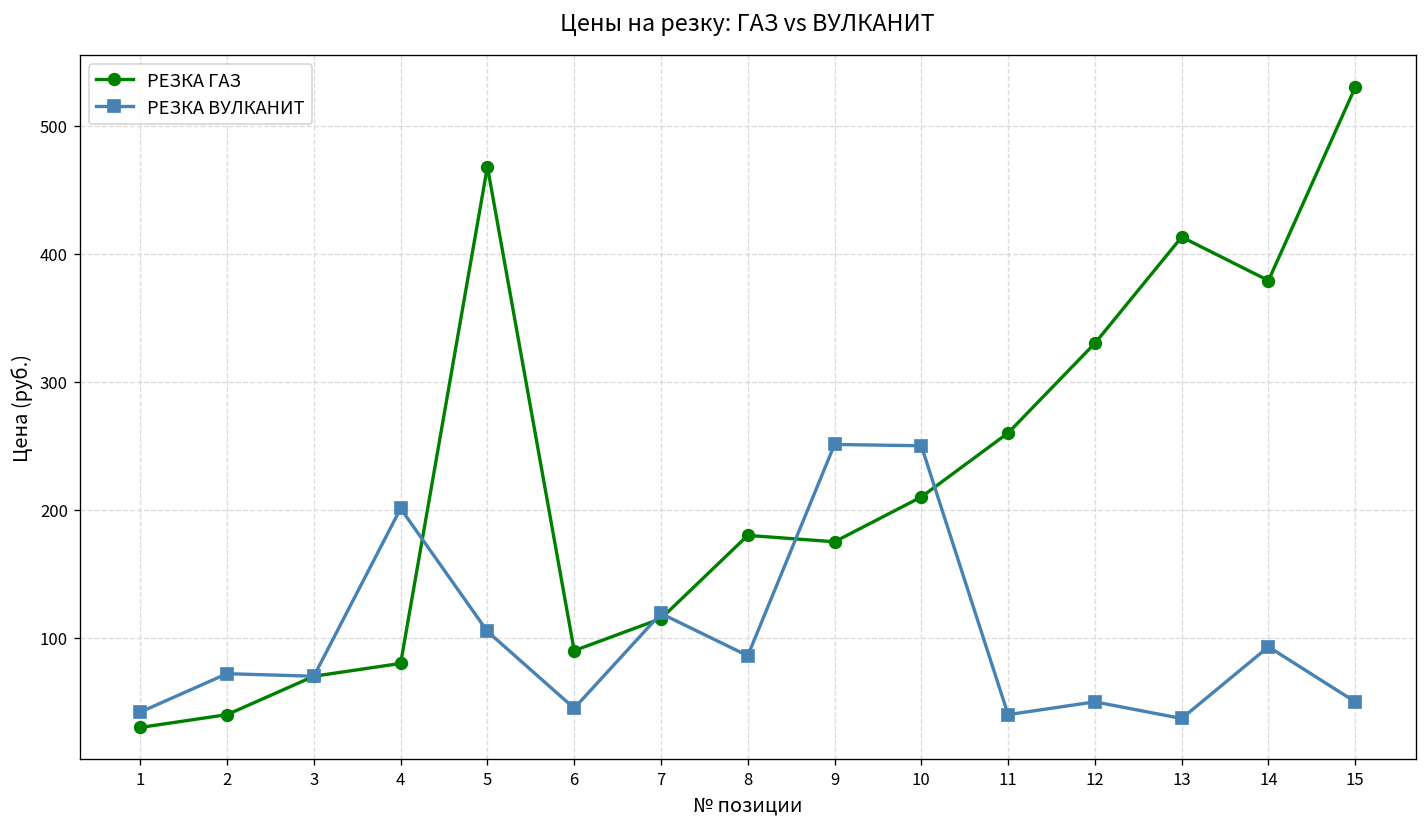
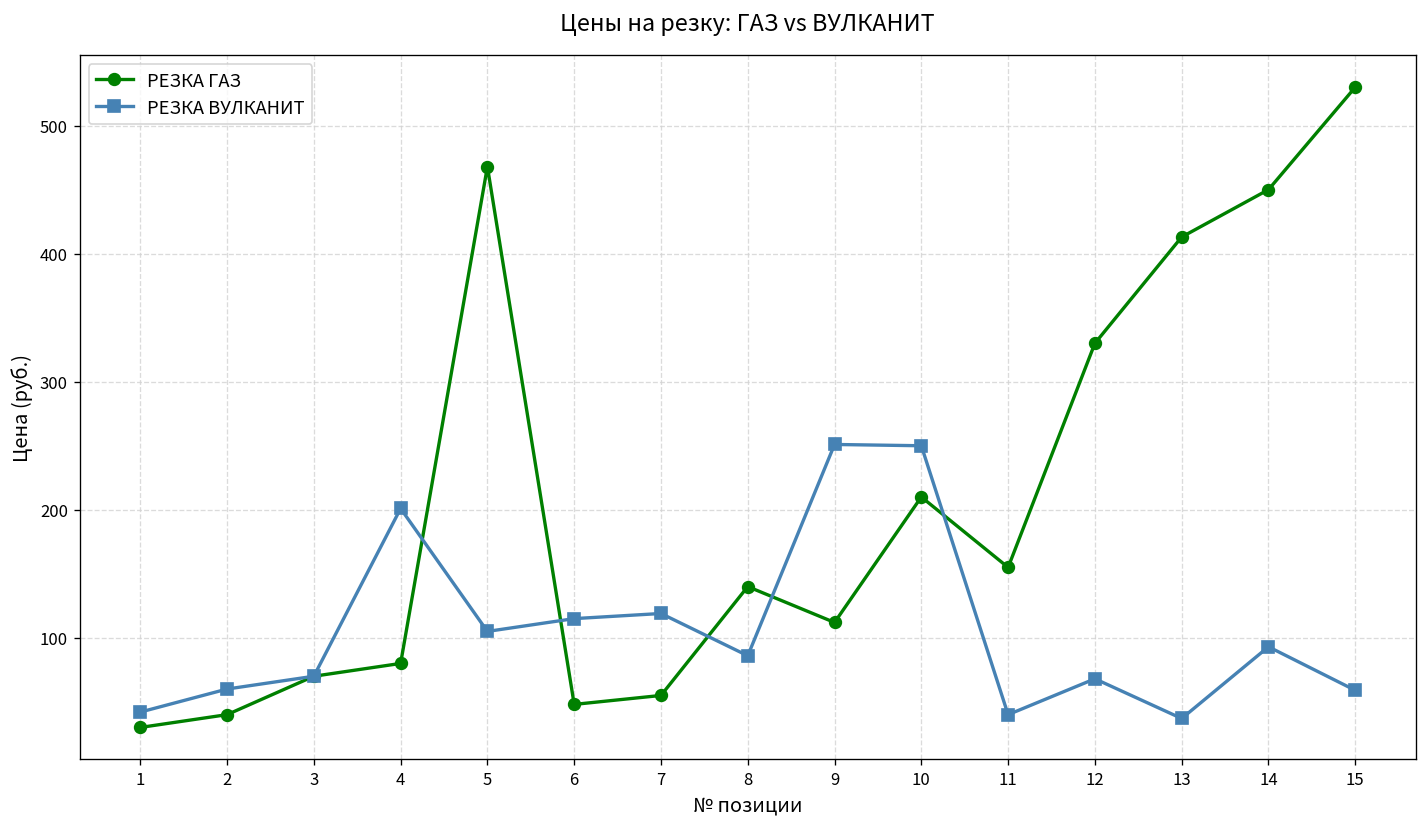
  {
    "РЕЗКА ГАЗ": {
      "1": 30,
      "2": 40,
      "4": 80,
      "5": 468,
-     "6": 90,
-     "7": 115,
-     "8": 180,
-     "9": 175,
+     "6": 48,
+     "7": 55,
+     "8": 140,
+     "9": 112,
      "10": 210,
-     "11": 260,
+     "11": 155,
      "12": 330,
      "13": 413,
-     "14": 379,
+     "14": 450,
      "15": 530
    },
    "РЕЗКА ВУЛКАНИТ": {
      "1": 42,
-     "2": 72,
+     "2": 60,
      "4": 201,
      "5": 105,
-     "6": 45,
+     "6": 115,
      "7": 119,
      "8": 86,
      "9": 251,
      "10": 250,
      "11": 40,
-     "12": 50,
+     "12": 68,
      "13": 37,
      "14": 93,
-     "15": 50
+     "15": 59
    }
  }
